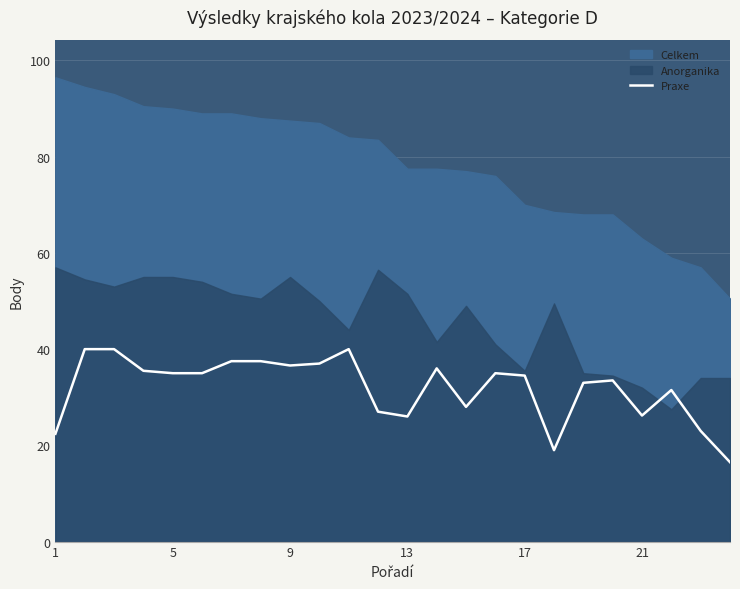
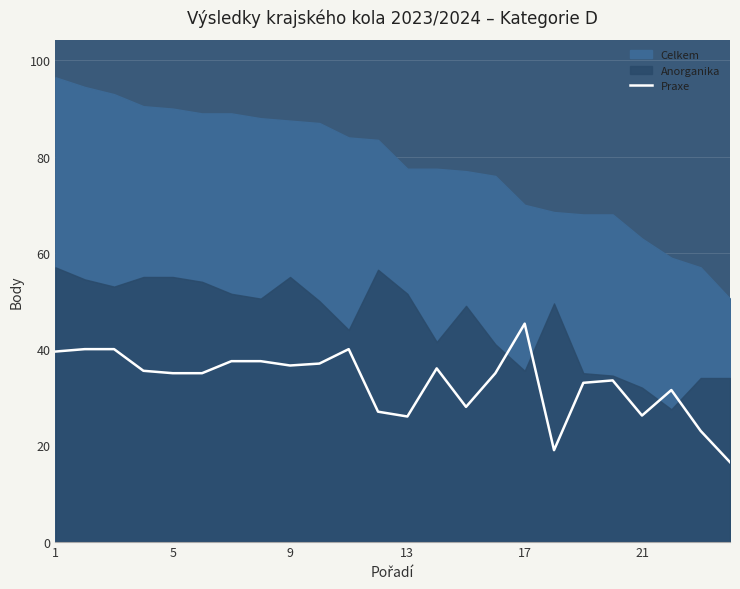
  {
    "Praxe": {
-     "1": 22,
+     "1": 40,
      "5": 35,
      "9": 37,
      "13": 26,
-     "17": 35,
+     "17": 45,
      "21": 26
    }
  }
